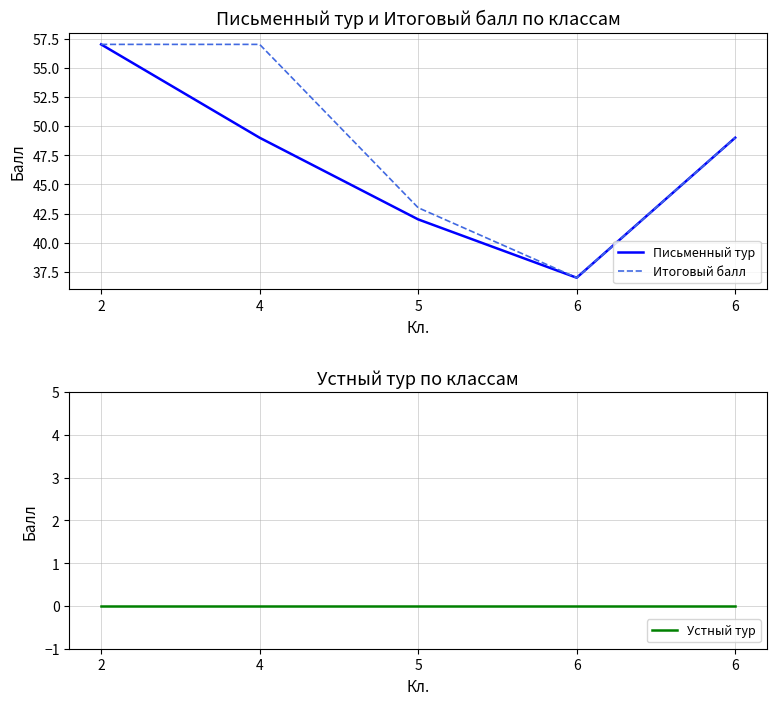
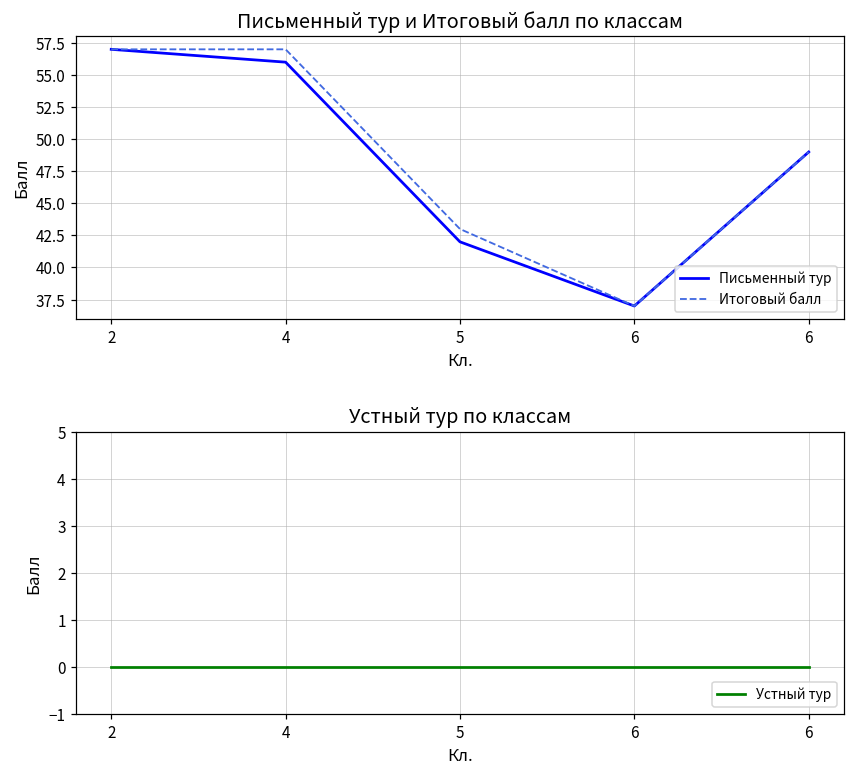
  {
    "Письменный тур и Итоговый балл по классам": {
      "Письменный тур": {
-       "4": 49,
+       "4": 56,
        "5": 42
      },
      "Итоговый балл": {
        "4": 57,
        "5": 43
      }
    },
    "Устный тур по классам": {
      "2": 0.0,
      "4": 0.0,
      "5": 0.0
    }
  }
